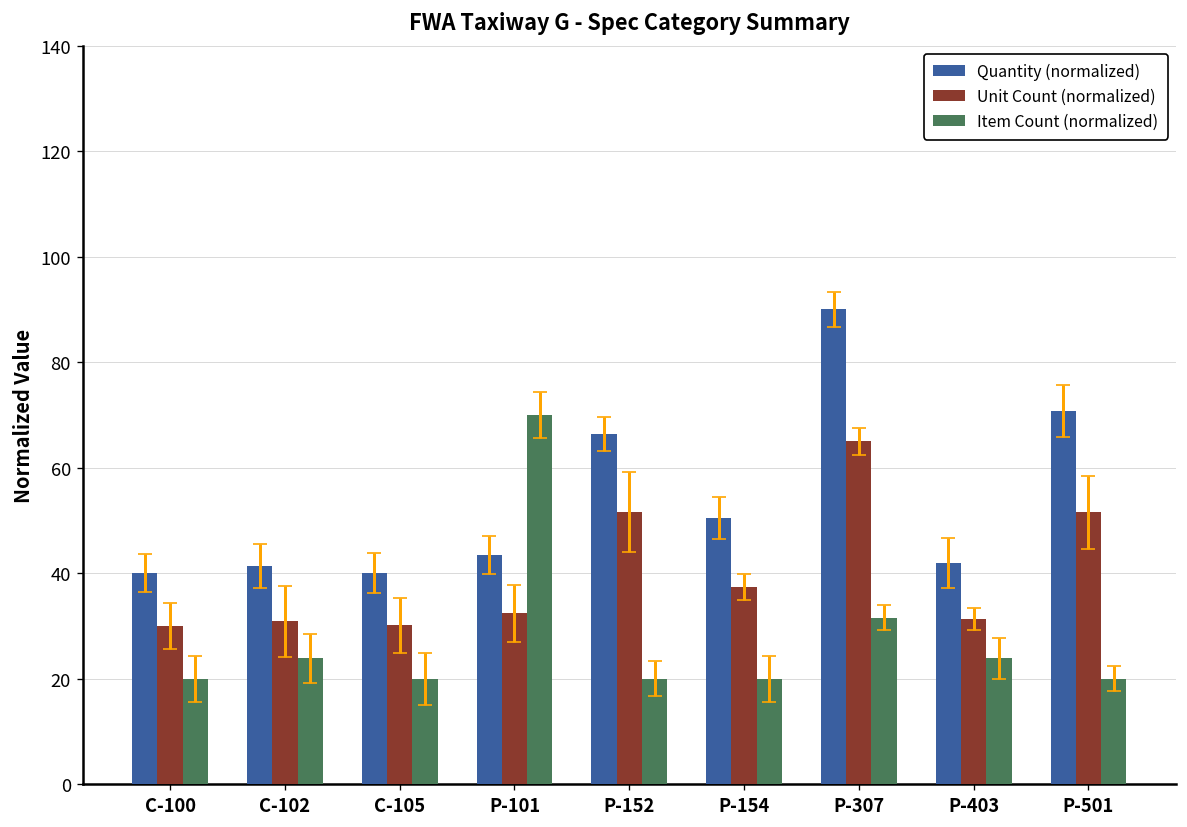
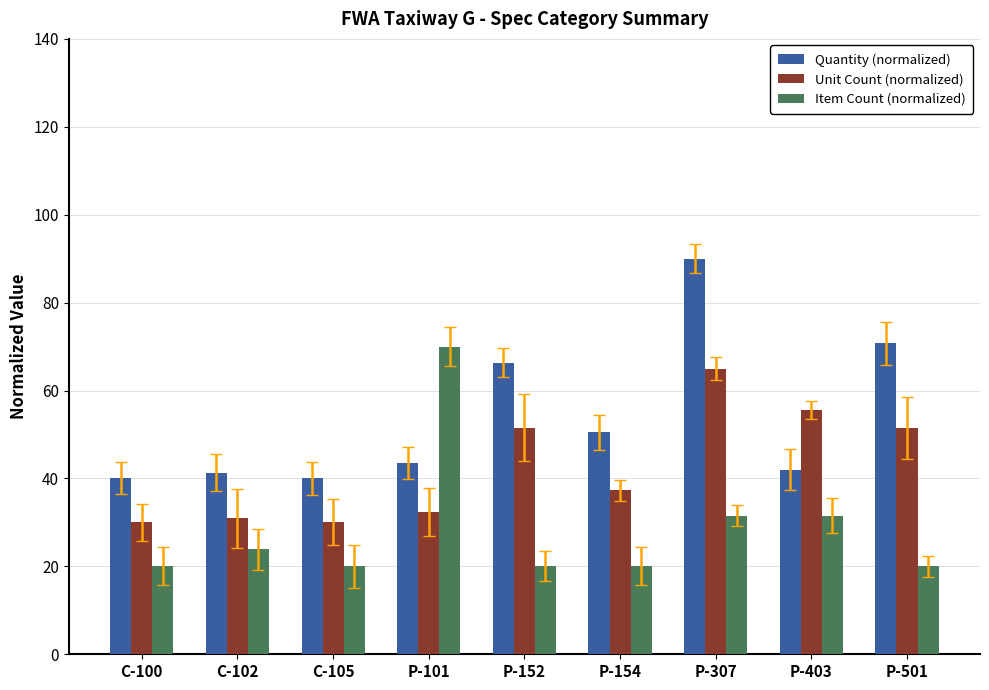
  {
    "Unit Count (normalized)": {
      "C-100": 30,
      "C-102": 31,
      "C-105": 30,
      "P-101": 32,
      "P-152": 52,
      "P-154": 37,
      "P-307": 65,
-     "P-403": 31,
+     "P-403": 56,
      "P-501": 52
    },
    "Item Count (normalized)": {
      "C-100": 20,
      "C-102": 24,
      "C-105": 20,
      "P-101": 70,
      "P-152": 20,
      "P-154": 20,
      "P-307": 32,
-     "P-403": 24,
+     "P-403": 32,
      "P-501": 20
    }
  }
